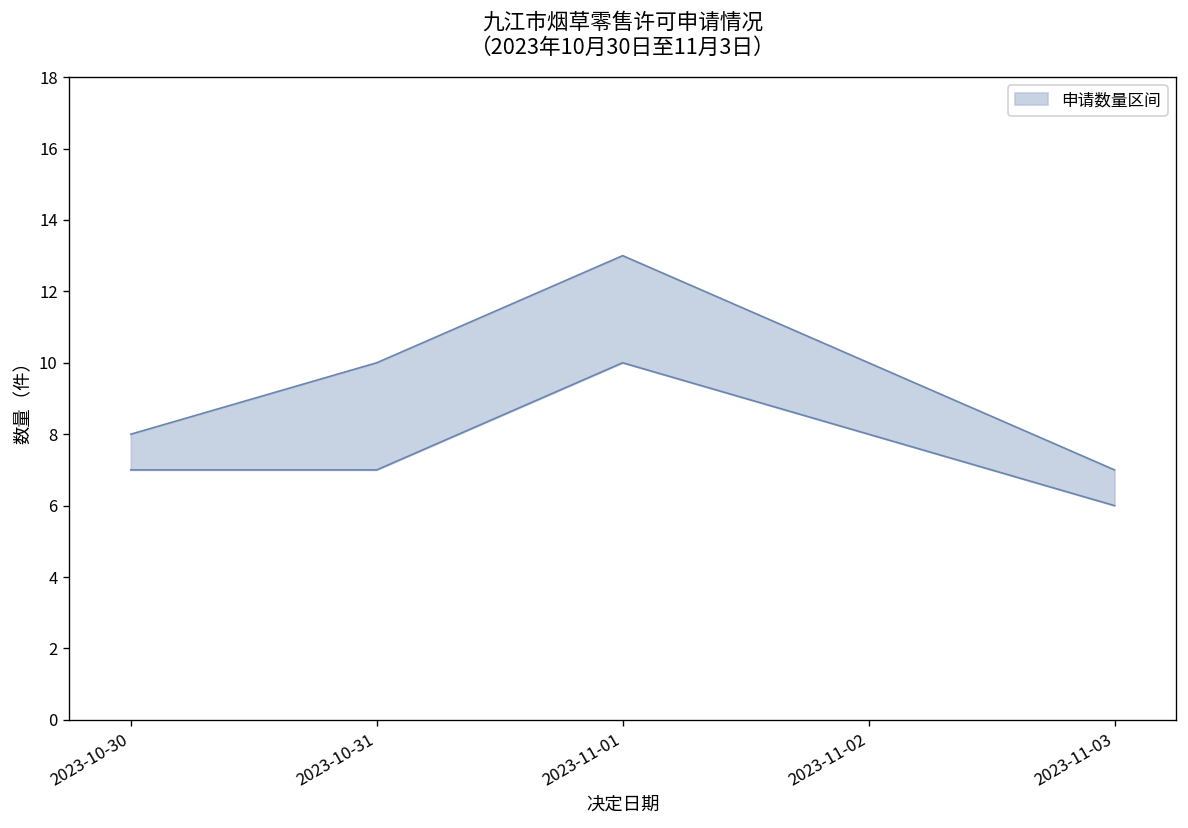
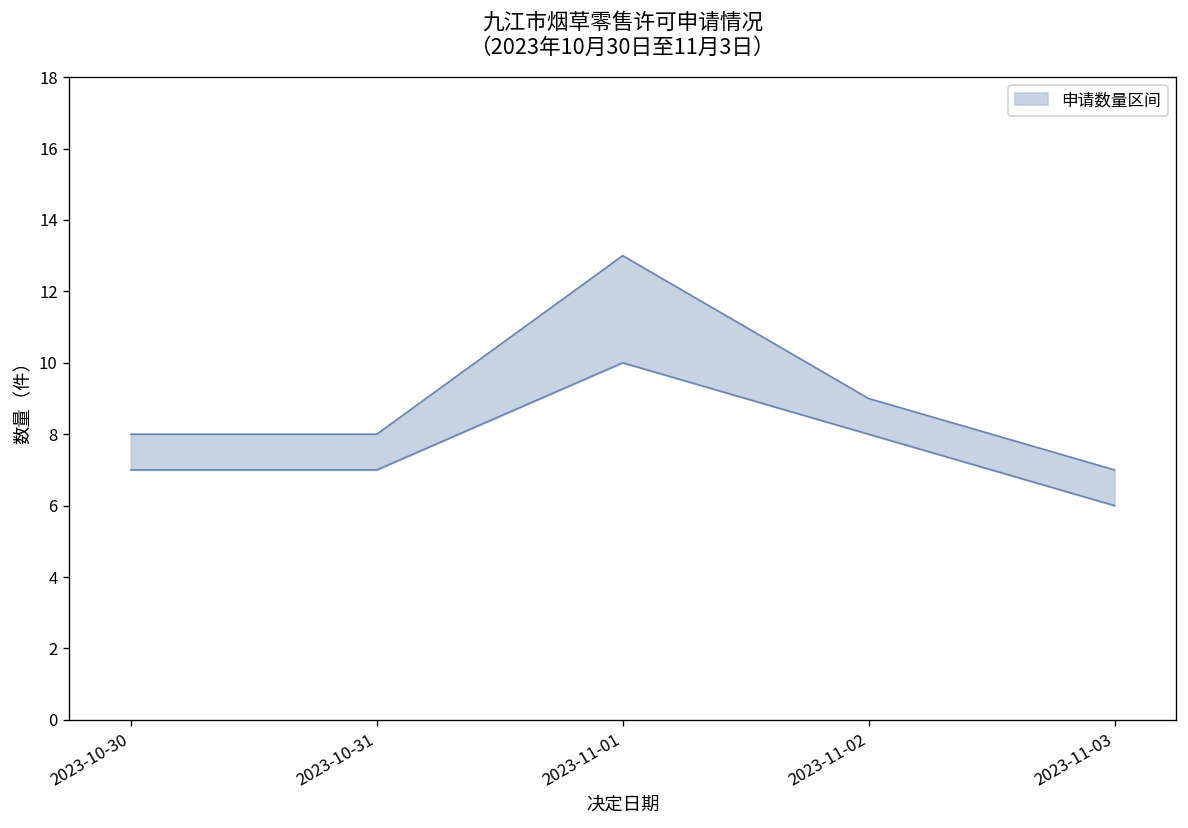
  {
    "申请数量区间": {
      "2023-10-30": 8,
-     "2023-10-31": 10,
+     "2023-10-31": 8,
      "2023-11-01": 13,
-     "2023-11-02": 10,
+     "2023-11-02": 9,
      "2023-11-03": 7
    }
  }
